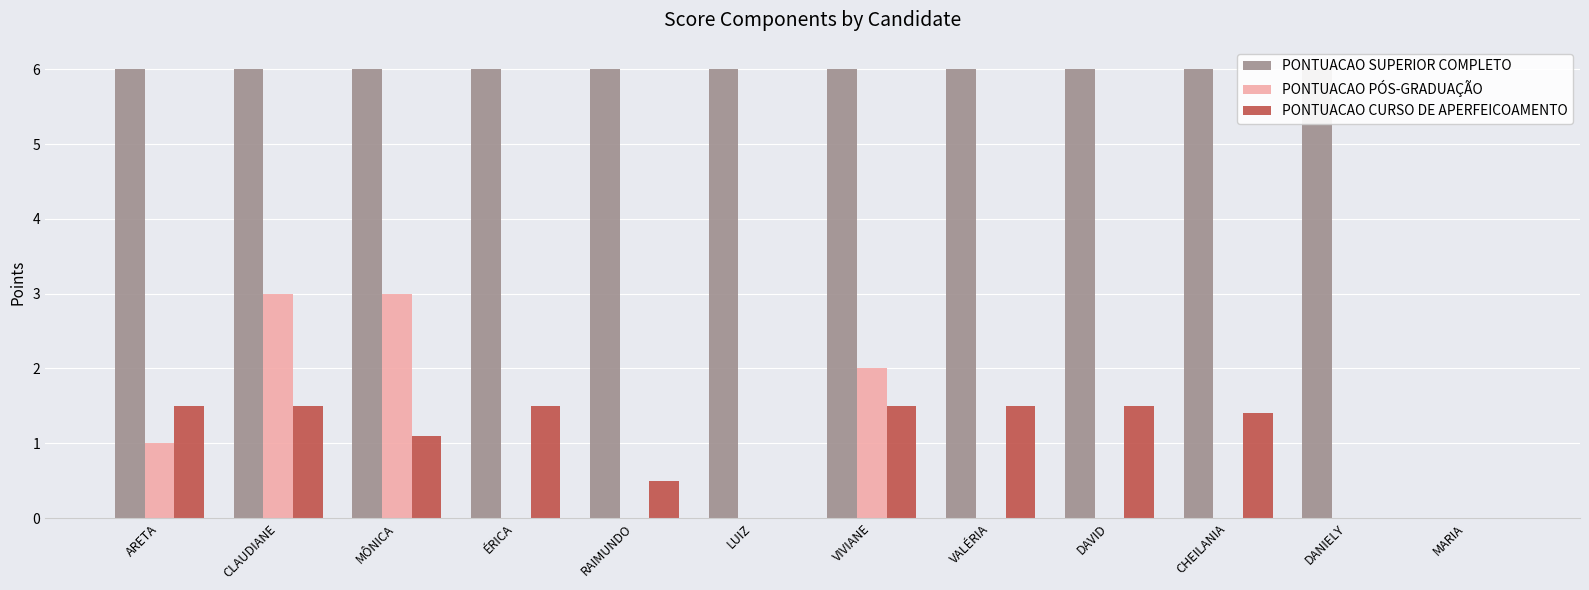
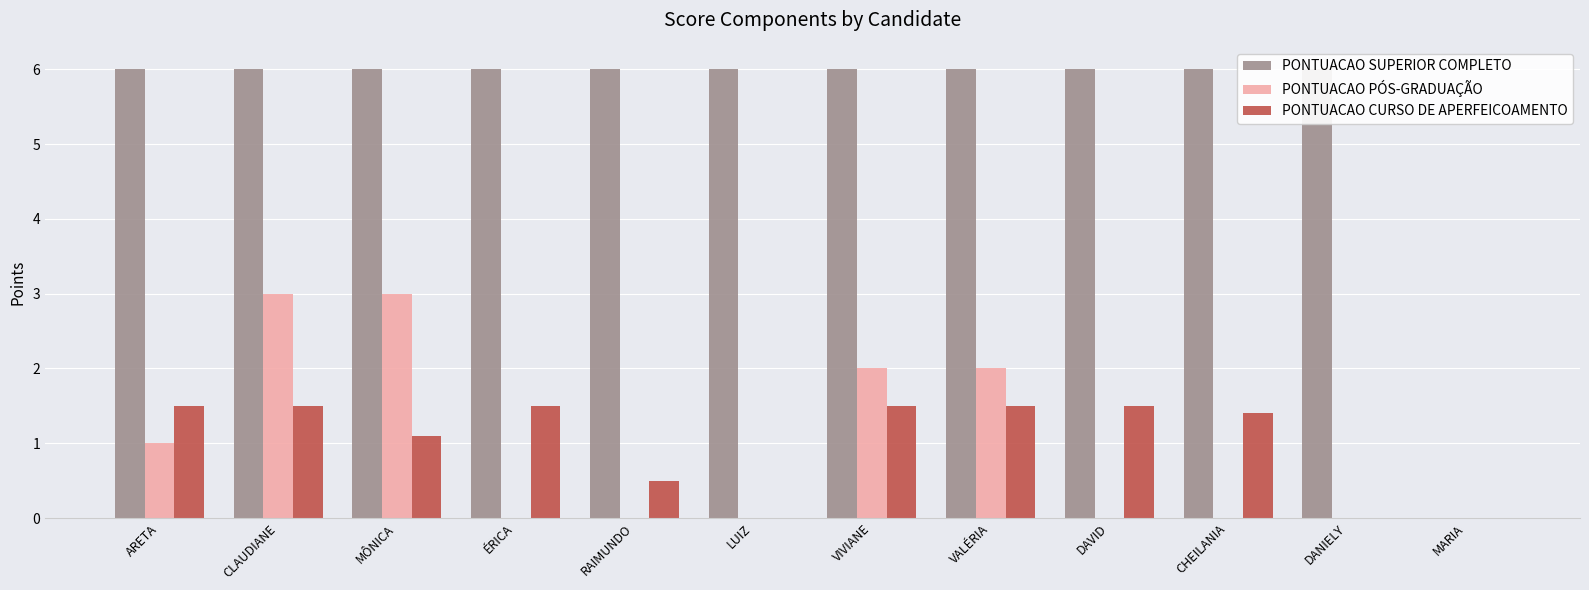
  {
    "PONTUACAO SUPERIOR COMPLETO": {
      "ARETA": 6,
      "CLAUDIANE": 6,
      "MÔNICA": 6,
      "ÉRICA": 6,
      "RAIMUNDO": 6,
      "LUIZ": 6,
      "VIVIANE": 6,
      "VALÉRIA": 6,
      "DAVID": 6,
      "CHEILANIA": 6,
      "MARIA": 0
    },
    "PONTUACAO PÓS-GRADUAÇÃO": {
      "ARETA": 1,
      "CLAUDIANE": 3,
      "MÔNICA": 3,
      "ÉRICA": 0,
      "RAIMUNDO": 0,
      "LUIZ": 0,
      "VIVIANE": 2,
-     "VALÉRIA": 0,
+     "VALÉRIA": 2,
      "DAVID": 0,
      "CHEILANIA": 0,
      "DANIELY": 0,
      "MARIA": 0
    },
    "PONTUACAO CURSO DE APERFEICOAMENTO": {
      "ARETA": 1.5,
      "CLAUDIANE": 1.5,
      "MÔNICA": 1.1,
      "ÉRICA": 1.5,
      "RAIMUNDO": 0.5,
      "LUIZ": 0,
      "VIVIANE": 1.5,
      "VALÉRIA": 1.5,
      "DAVID": 1.5,
      "CHEILANIA": 1.4,
      "DANIELY": 0,
      "MARIA": 0
    }
  }
